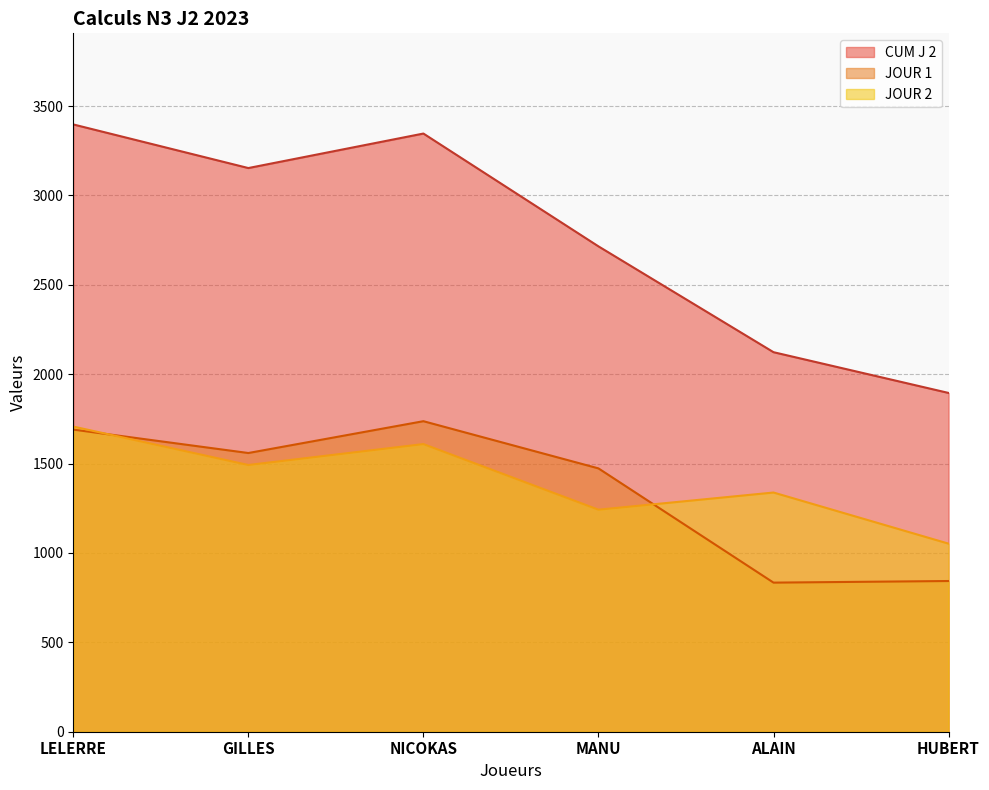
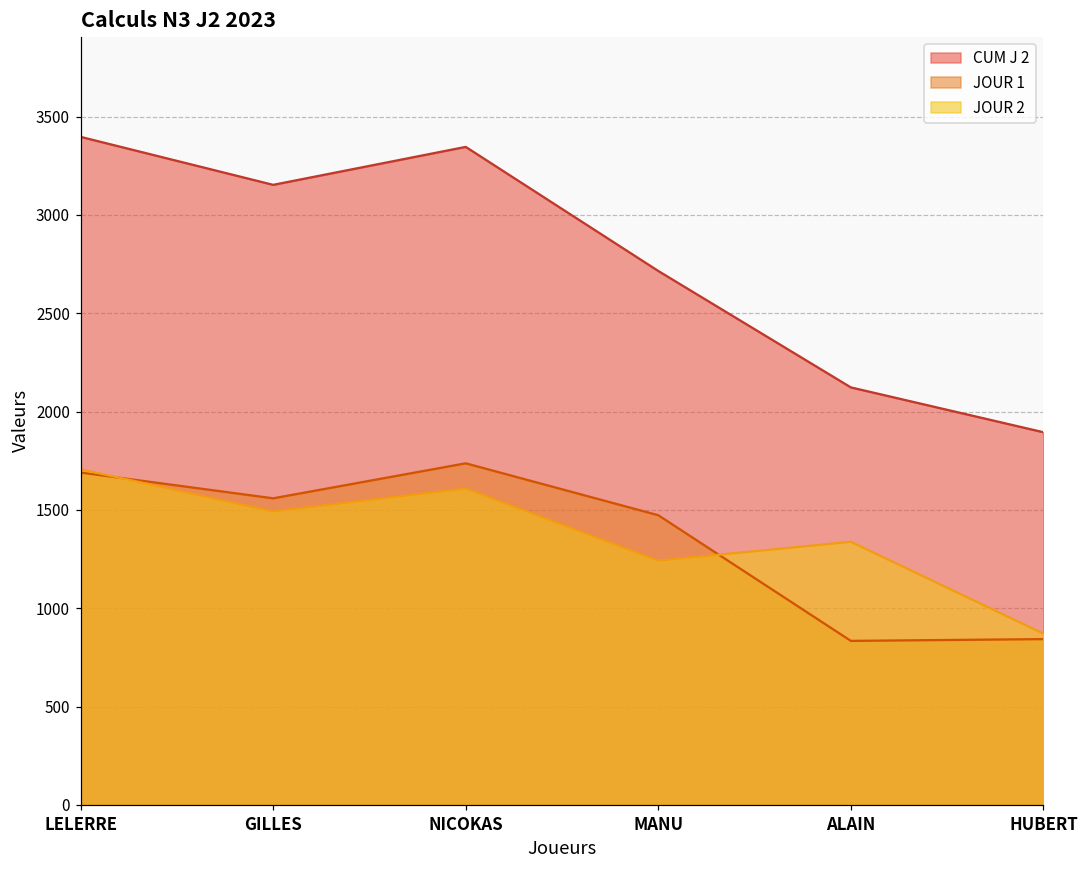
  {
    "JOUR 2": {
      "LELERRE": 1710,
      "GILLES": 1490,
      "NICOKAS": 1610,
      "MANU": 1240,
      "ALAIN": 1340,
-     "HUBERT": 1050
+     "HUBERT": 870
    }
  }
